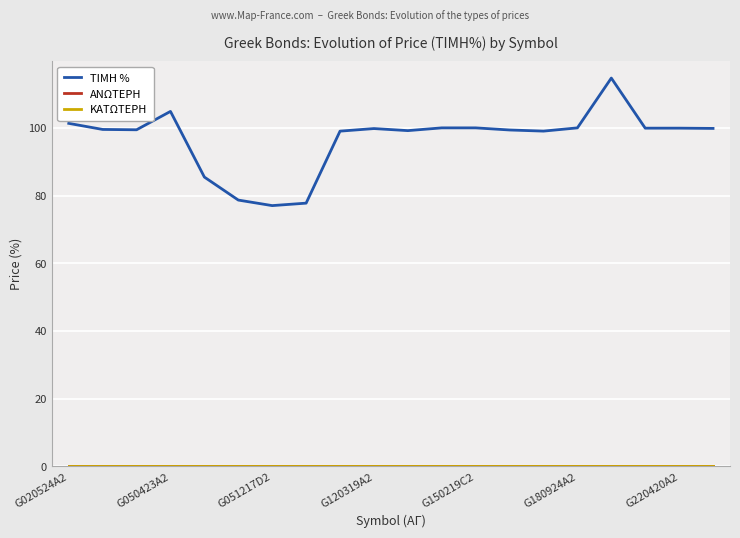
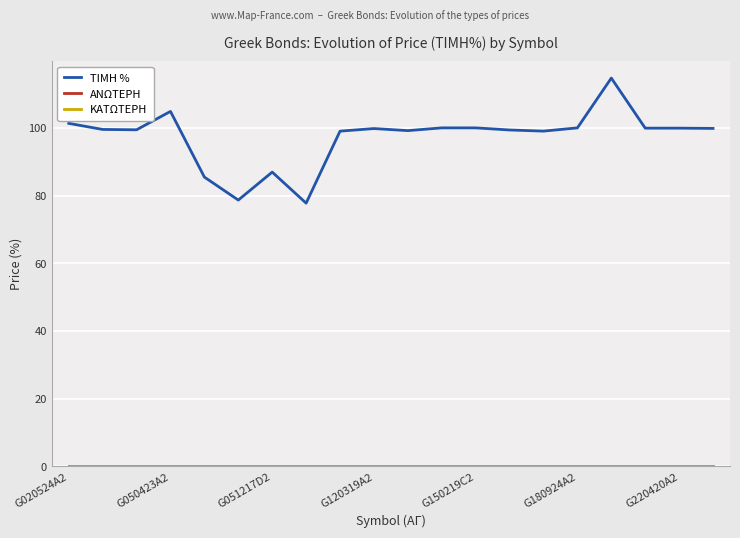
  {
    "ΤΙΜΗ %": {
      "G020524A2": 101,
      "G050423A2": 105,
-     "G051217D2": 77,
+     "G051217D2": 87,
      "G120319A2": 100,
      "G150219C2": 100,
      "G180924A2": 100,
      "G220420A2": 100
    },
    "ΚΑΤΩΤΕΡΗ": {
      "G020524A2": 0,
      "G050423A2": 0,
      "G051217D2": 0,
      "G120319A2": 0,
      "G150219C2": 0,
      "G180924A2": 0,
      "G220420A2": 0
    }
  }
